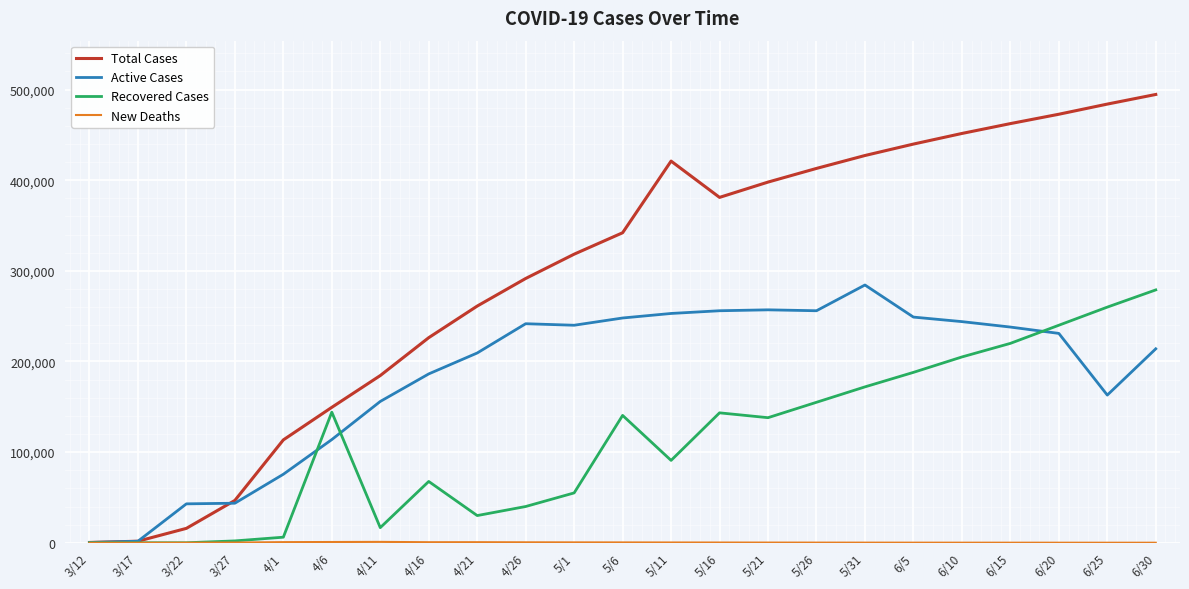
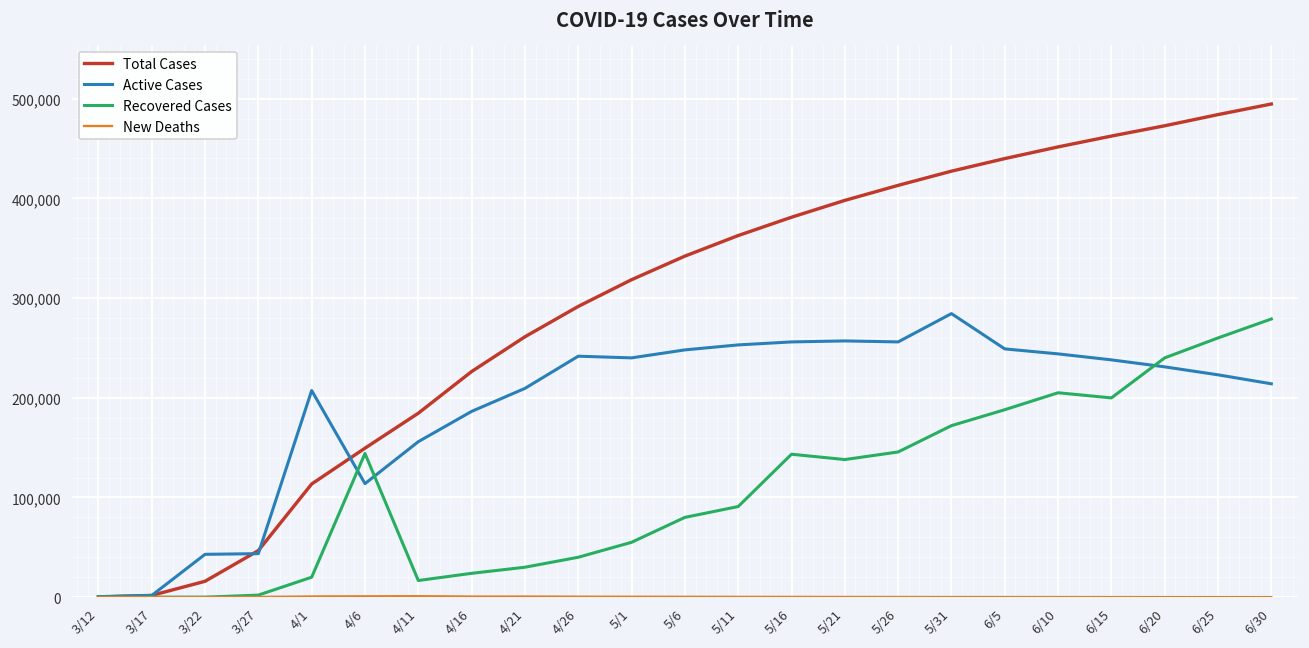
  {
    "Total Cases": {
      "3/22": "20,000",
      "3/27": "50,000",
      "4/1": "110,000",
      "4/6": "150,000",
      "4/11": "180,000",
      "4/16": "230,000",
      "4/21": "260,000",
      "4/26": "290,000",
      "5/1": "320,000",
      "5/6": "340,000",
-     "5/11": "420,000",
+     "5/11": "360,000",
      "5/16": "380,000",
      "5/21": "400,000",
      "5/26": "410,000",
      "5/31": "430,000",
      "6/5": "440,000",
      "6/10": "450,000",
      "6/15": "460,000",
      "6/20": "470,000",
      "6/25": "480,000",
      "6/30": "490,000"
    },
    "Active Cases": {
      "3/22": "40,000",
      "3/27": "40,000",
-     "4/1": "80,000",
+     "4/1": "210,000",
      "4/6": "110,000",
      "4/11": "160,000",
      "4/16": "190,000",
      "4/21": "210,000",
      "4/26": "240,000",
      "5/1": "240,000",
      "5/6": "250,000",
      "5/11": "250,000",
      "5/16": "260,000",
      "5/21": "260,000",
      "5/26": "260,000",
      "5/31": "280,000",
      "6/5": "250,000",
      "6/10": "240,000",
      "6/15": "240,000",
      "6/20": "230,000",
-     "6/25": "160,000",
+     "6/25": "220,000",
      "6/30": "210,000"
    },
    "Recovered Cases": {
-     "4/1": "10,000",
+     "4/1": "20,000",
      "4/6": "140,000",
      "4/11": "20,000",
-     "4/16": "70,000",
+     "4/16": "20,000",
      "4/21": "30,000",
      "4/26": "40,000",
      "5/1": "60,000",
-     "5/6": "140,000",
+     "5/6": "80,000",
      "5/11": "90,000",
      "5/16": "140,000",
      "5/21": "140,000",
-     "5/26": "160,000",
+     "5/26": "150,000",
      "5/31": "170,000",
      "6/5": "190,000",
      "6/10": "210,000",
-     "6/15": "220,000",
+     "6/15": "200,000",
      "6/20": "240,000",
      "6/25": "260,000",
      "6/30": "280,000"
    },
    "New Deaths": {
      "4/1": "0",
      "4/6": "0",
      "4/11": "0",
      "4/16": "0",
      "4/21": "0",
      "4/26": "0",
      "5/1": "0",
      "5/6": "0",
      "5/11": "0",
      "5/16": "0",
      "5/21": "0",
      "5/26": "0",
      "5/31": "0",
      "6/5": "0",
      "6/10": "0",
      "6/15": "0",
      "6/20": "0",
      "6/25": "0",
      "6/30": "0"
    }
  }
